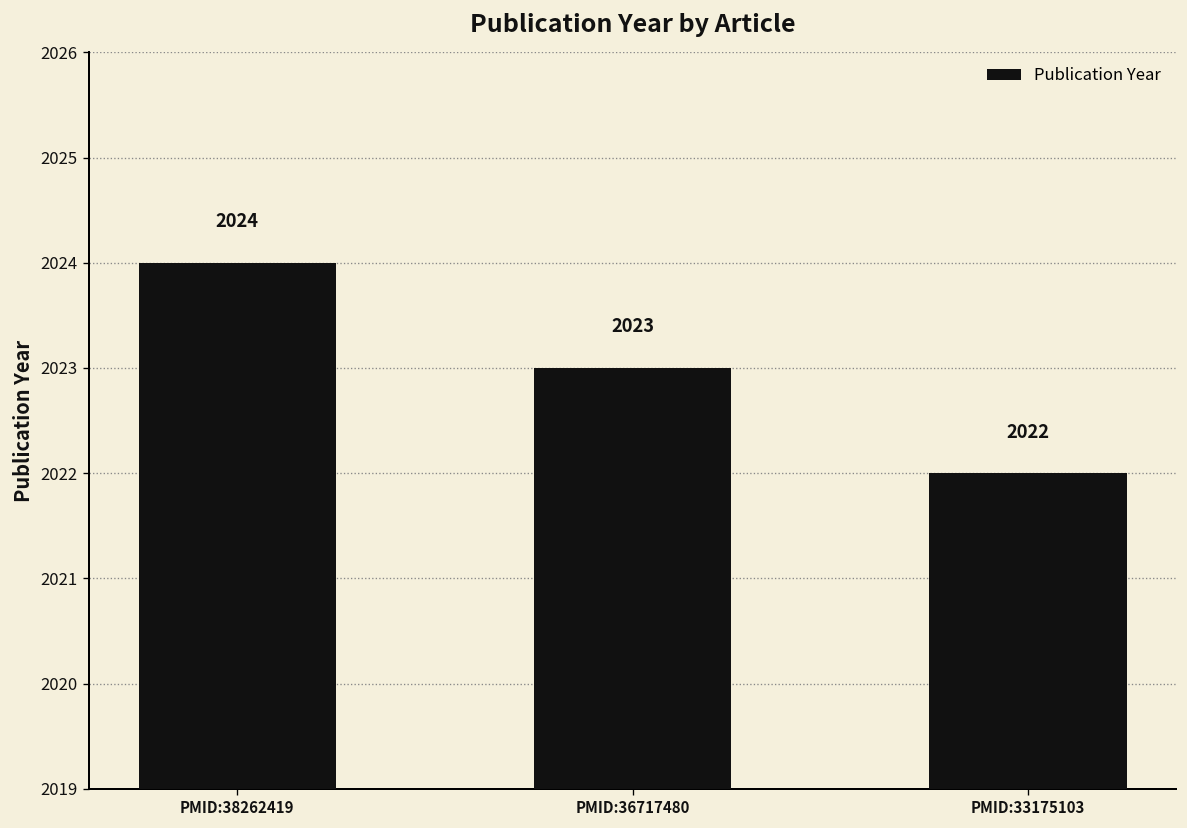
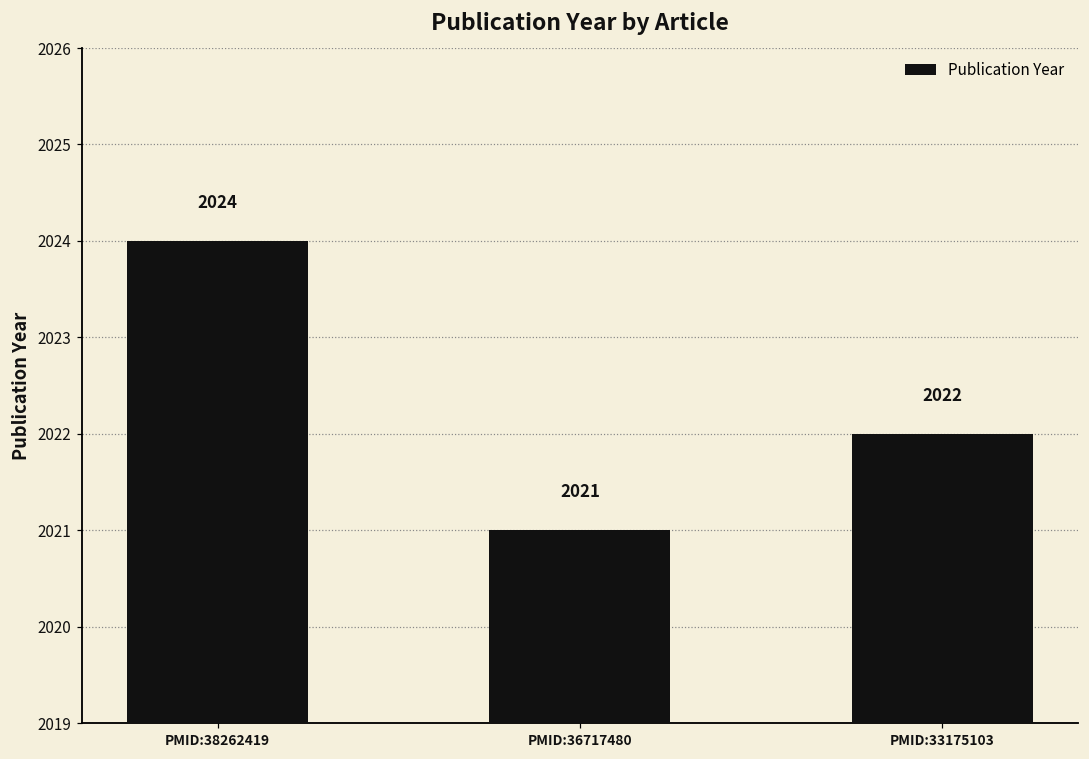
  {
-   "PMID:36717480": 2023
+   "PMID:36717480": 2021
  }
